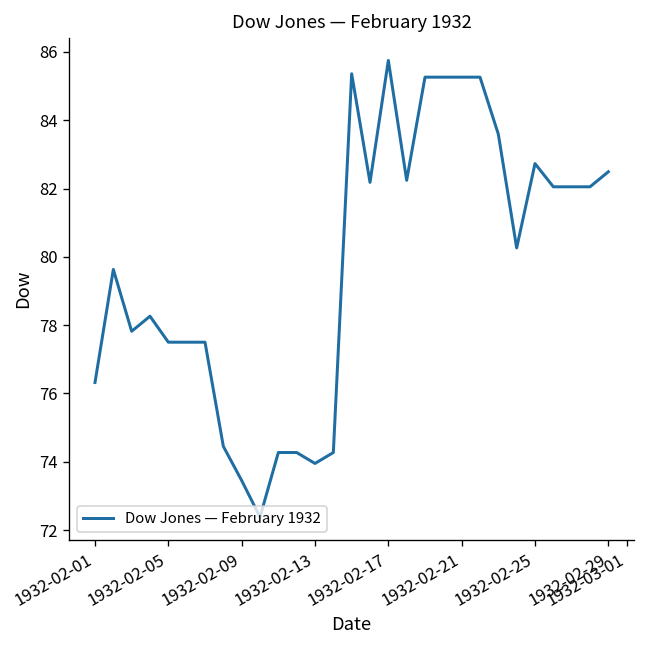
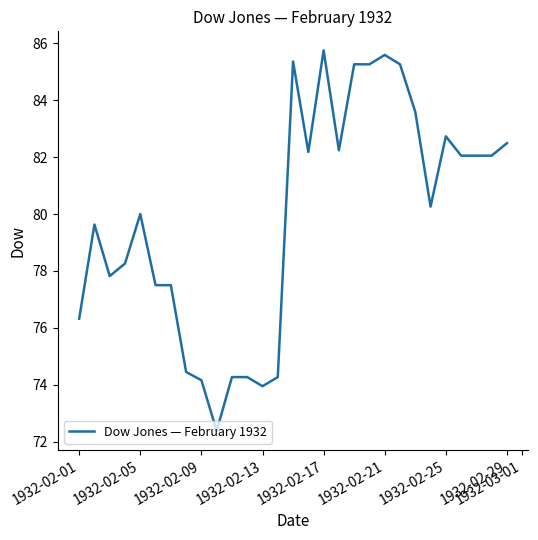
  {
    "1932-02-01": 76.3,
-   "1932-02-05": 77.5,
-   "1932-02-09": 73.5,
+   "1932-02-05": 80.0,
+   "1932-02-09": 74.2,
    "1932-02-13": 74.0,
    "1932-02-17": 85.8,
-   "1932-02-21": 85.3,
+   "1932-02-21": 85.6,
    "1932-02-25": 82.7,
    "1932-02-29": 82.5
  }
